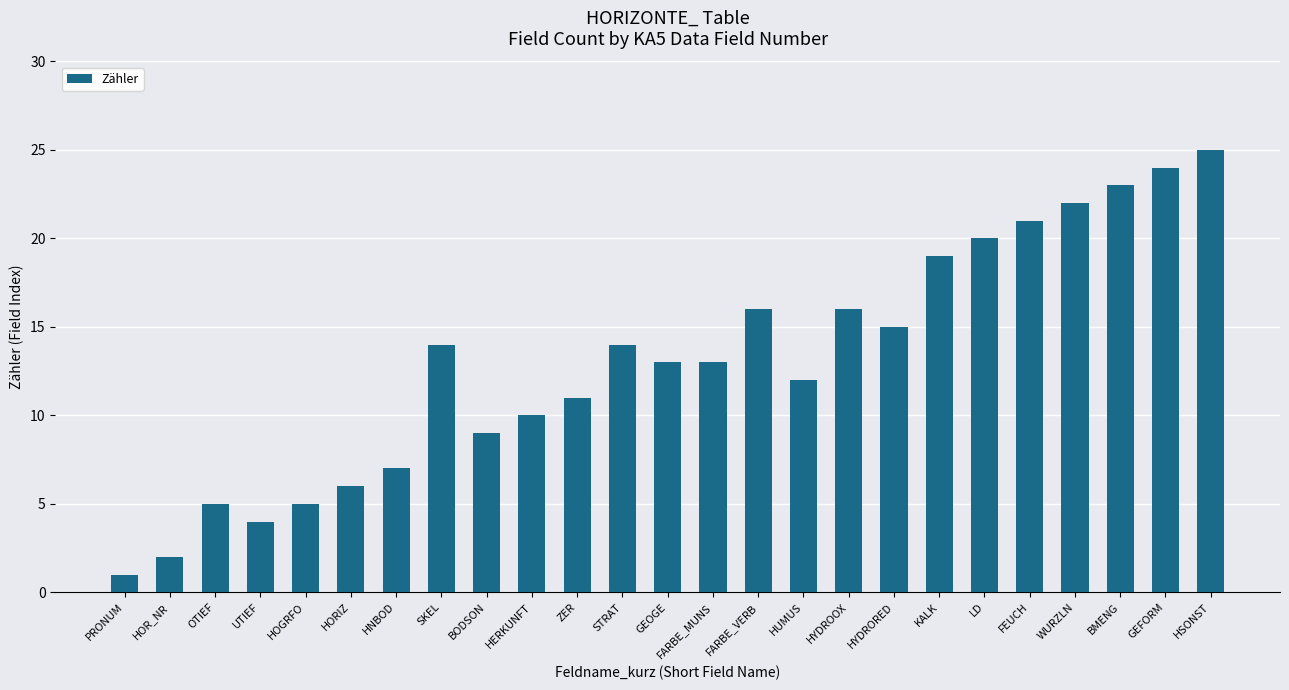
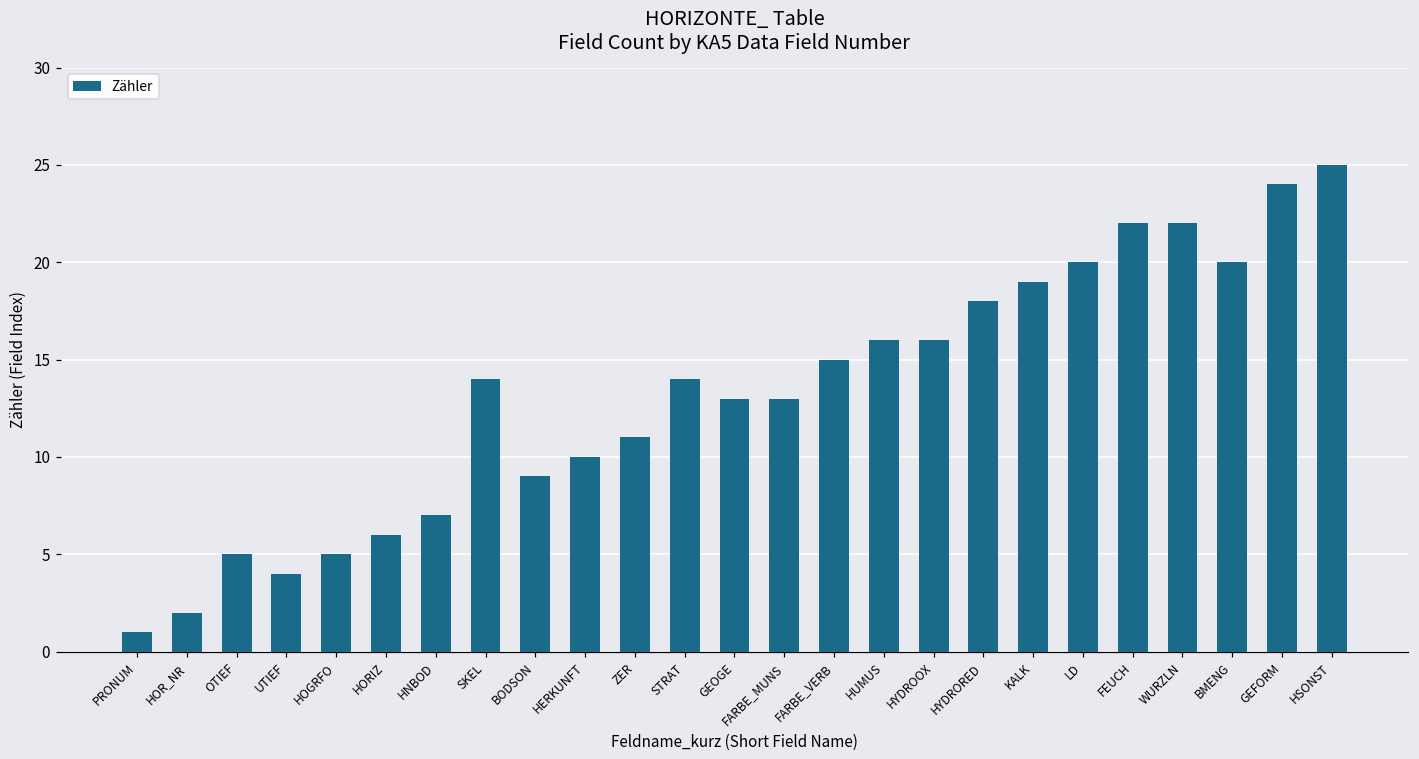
  {
    "PRONUM": 1,
    "HOR_NR": 2,
    "OTIEF": 5,
    "UTIEF": 4,
    "HOGRFO": 5,
    "HORIZ": 6,
    "HNBOD": 7,
    "SKEL": 14,
    "BODSON": 9,
    "HERKUNFT": 10,
    "ZER": 11,
    "STRAT": 14,
    "GEOGE": 13,
    "FARBE_MUNS": 13,
-   "FARBE_VERB": 16,
-   "HUMUS": 12,
+   "FARBE_VERB": 15,
+   "HUMUS": 16,
    "HYDROOX": 16,
-   "HYDRORED": 15,
+   "HYDRORED": 18,
    "KALK": 19,
    "LD": 20,
-   "FEUCH": 21,
+   "FEUCH": 22,
    "WURZLN": 22,
-   "BMENG": 23,
+   "BMENG": 20,
    "GEFORM": 24,
    "HSONST": 25
  }
